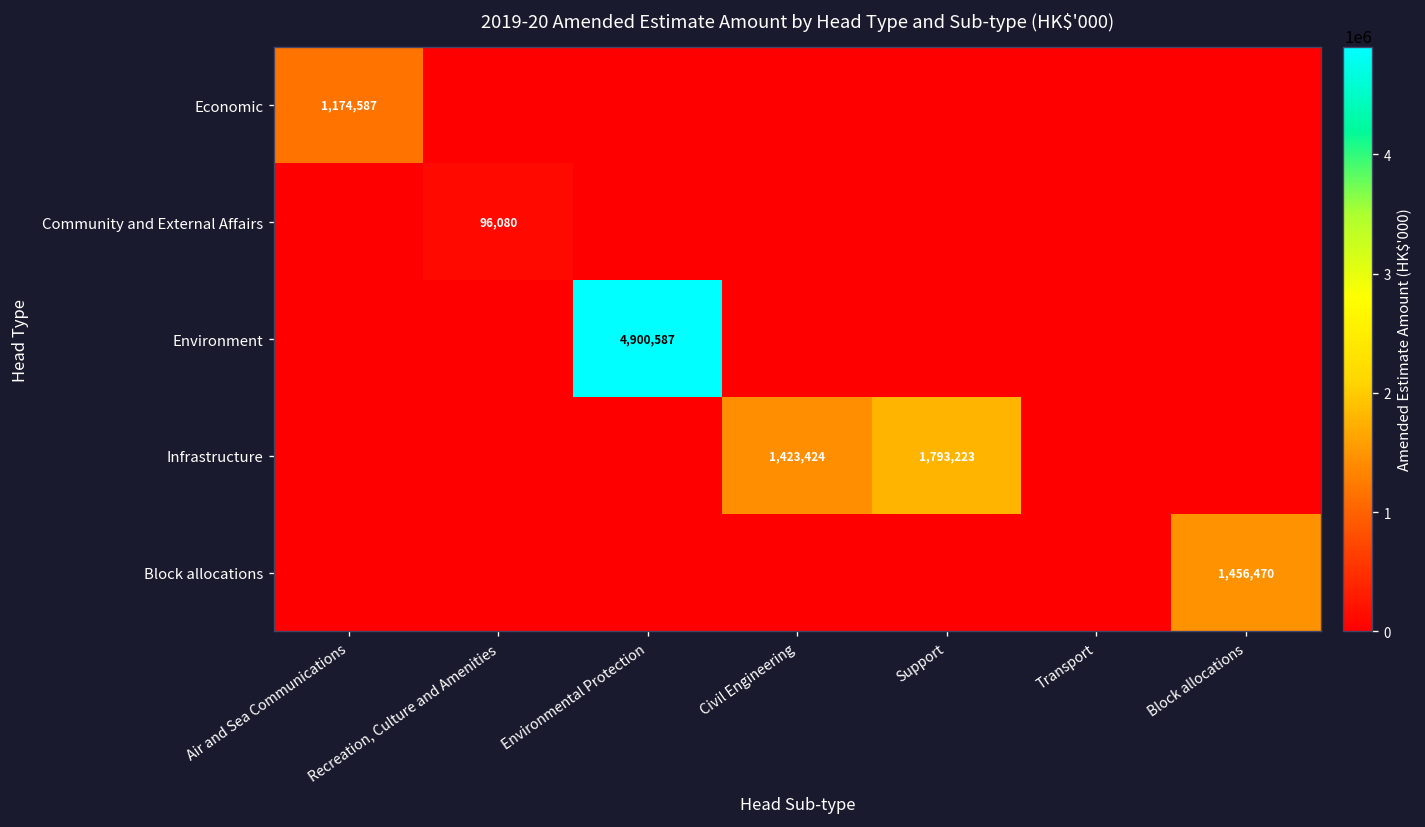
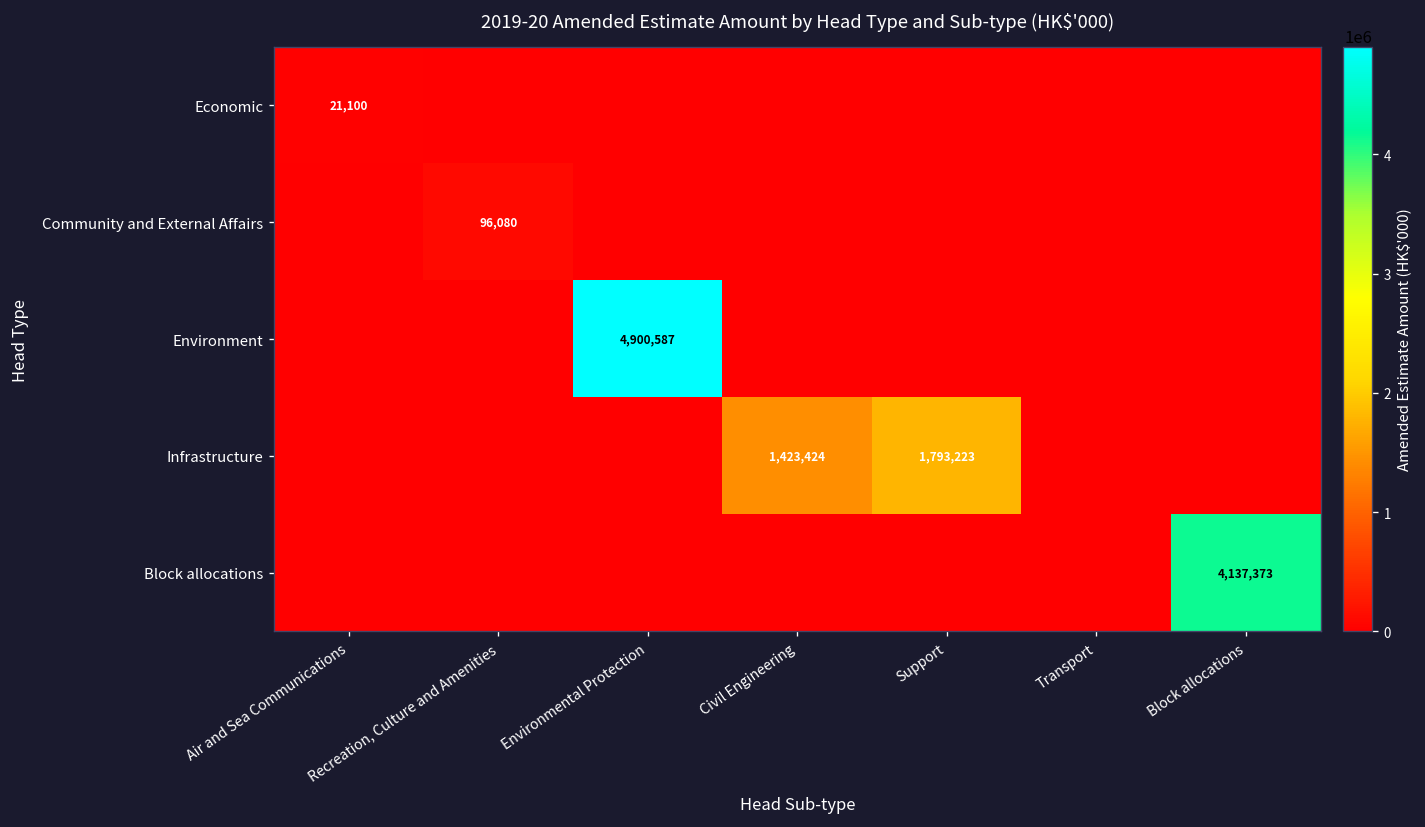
  {
    "Economic": {
-     "Air and Sea Communications": "1,174,587"
+     "Air and Sea Communications": "21,100"
    },
    "Community and External Affairs": {
      "Recreation, Culture and Amenities": "96,080"
    },
    "Environment": {
      "Environmental Protection": "4,900,587"
    },
    "Infrastructure": {
      "Civil Engineering": "1,423,424",
      "Support": "1,793,223"
    },
    "Block allocations": {
-     "Block allocations": "1,456,470"
+     "Block allocations": "4,137,373"
    }
  }
